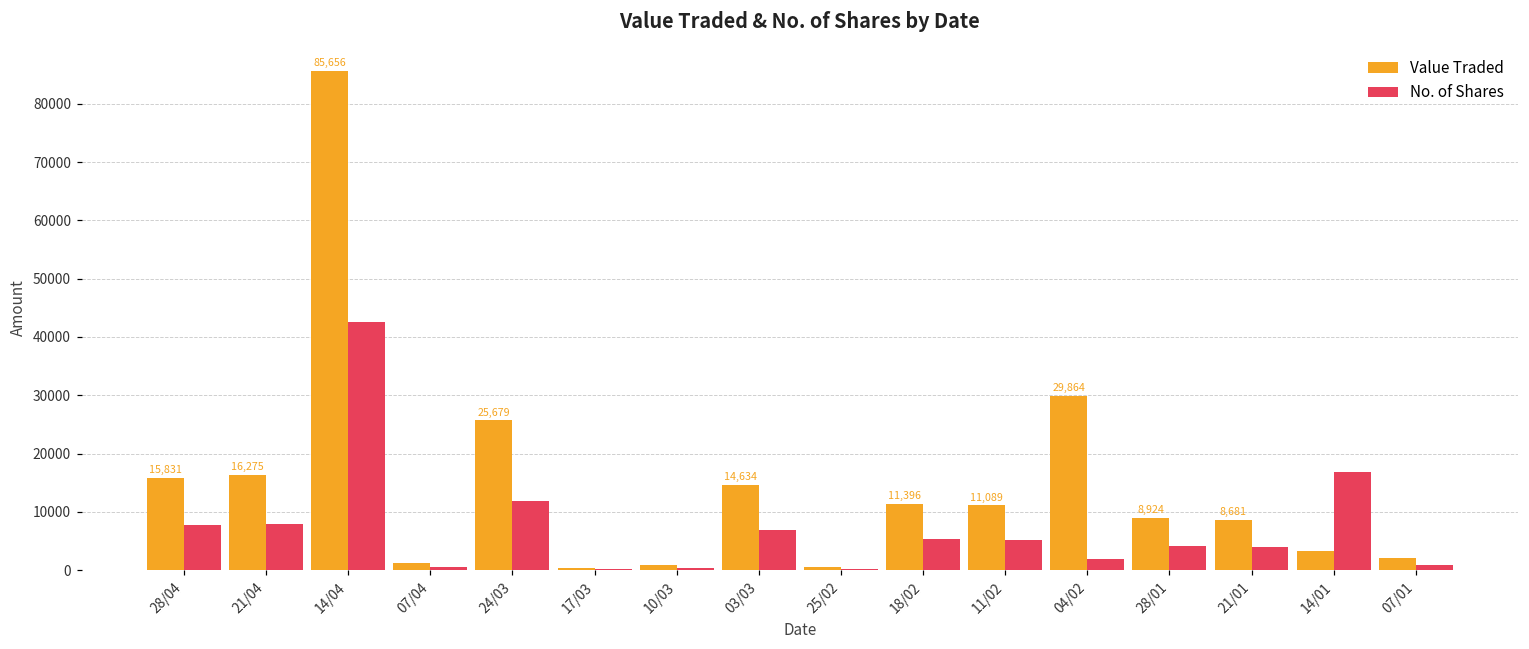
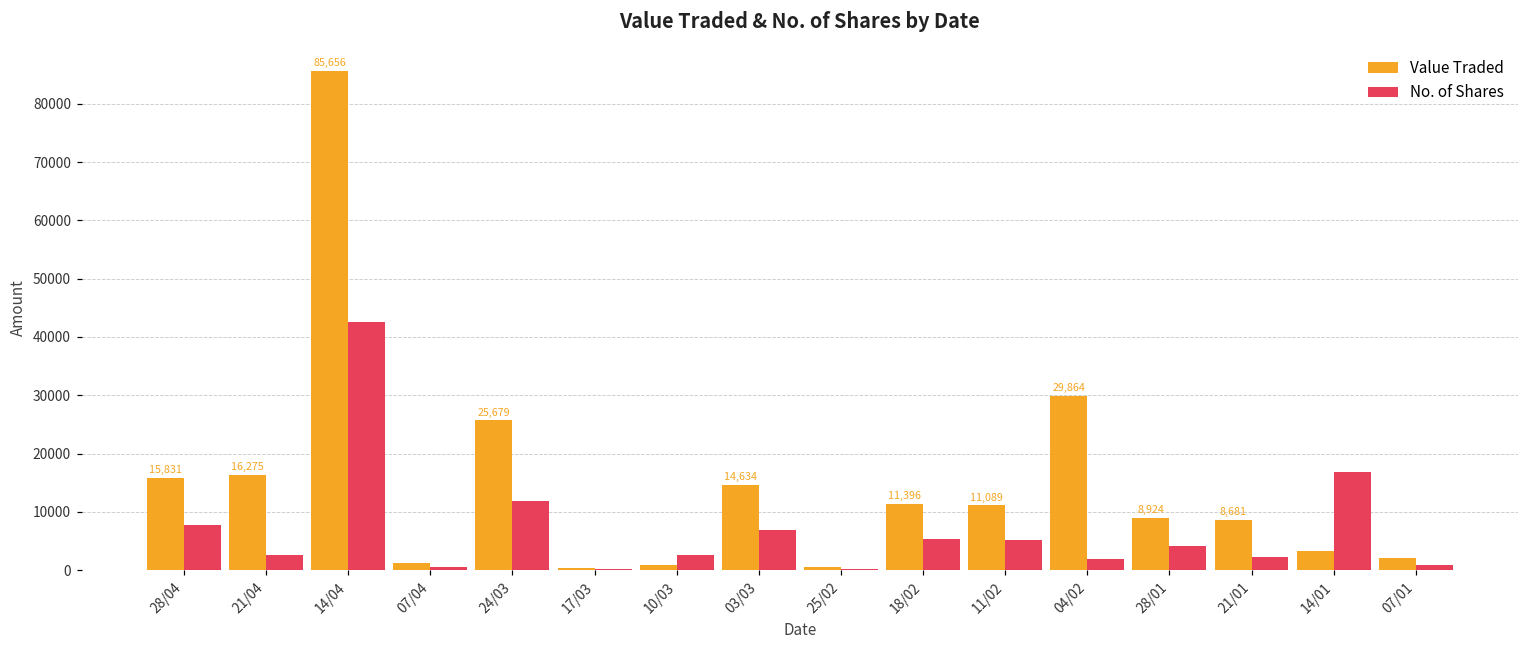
  {
    "Value Traded": {
      "28/04": "15,831",
      "21/04": "16,275",
      "14/04": "85,656",
      "24/03": "25,679",
      "03/03": "14,634",
      "18/02": "11,396",
      "11/02": "11,089",
      "04/02": "29,864",
      "28/01": "8,924",
      "21/01": "8,681"
    },
    "No. of Shares": {
      "28/04": "8000",
-     "21/04": "8000",
+     "21/04": "3000",
      "14/04": "43000",
      "07/04": "1000",
      "24/03": "12000",
-     "10/03": "0",
+     "10/03": "3000",
      "03/03": "7000",
      "18/02": "5000",
      "11/02": "5000",
      "04/02": "2000",
      "28/01": "4000",
-     "21/01": "4000",
+     "21/01": "2000",
      "14/01": "17000",
      "07/01": "1000"
    }
  }
